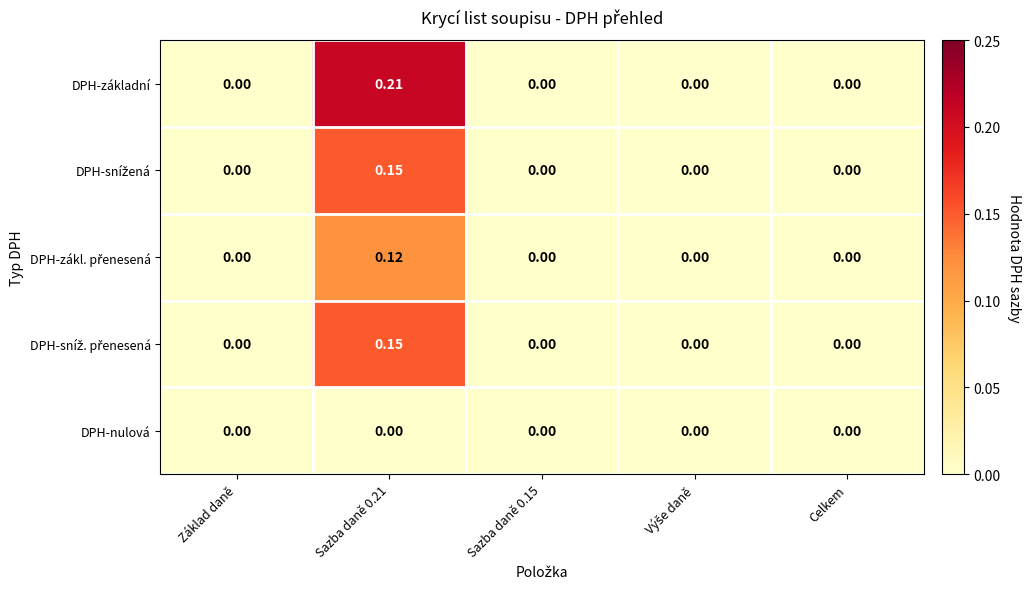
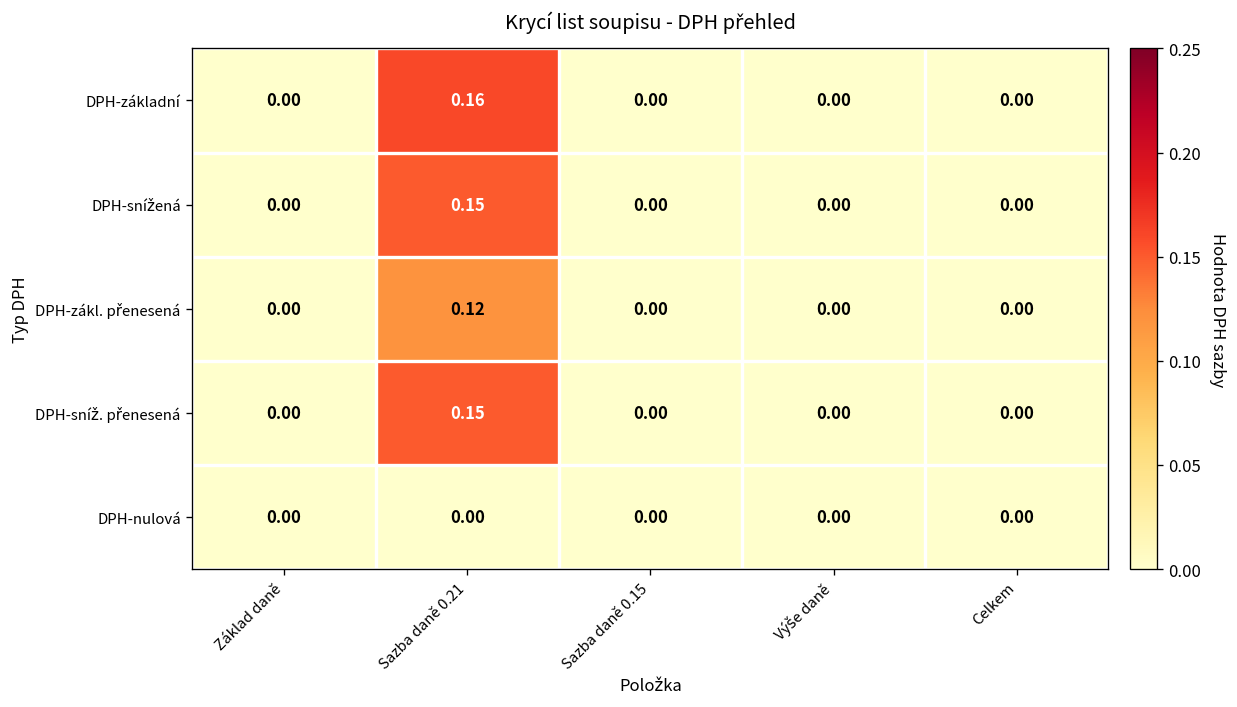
  {
    "DPH-základní": {
      "Základ daně": 0.00,
-     "Sazba daně 0.21": 0.21,
+     "Sazba daně 0.21": 0.16,
      "Sazba daně 0.15": 0.00,
      "Výše daně": 0.00,
      "Celkem": 0.00
    },
    "DPH-snížená": {
      "Základ daně": 0.00,
      "Sazba daně 0.21": 0.15,
      "Sazba daně 0.15": 0.00,
      "Výše daně": 0.00,
      "Celkem": 0.00
    },
    "DPH-zákl. přenesená": {
      "Základ daně": 0.00,
      "Sazba daně 0.21": 0.12,
      "Sazba daně 0.15": 0.00,
      "Výše daně": 0.00,
      "Celkem": 0.00
    },
    "DPH-sníž. přenesená": {
      "Základ daně": 0.00,
      "Sazba daně 0.21": 0.15,
      "Sazba daně 0.15": 0.00,
      "Výše daně": 0.00,
      "Celkem": 0.00
    },
    "DPH-nulová": {
      "Základ daně": 0.00,
      "Sazba daně 0.21": 0.00,
      "Sazba daně 0.15": 0.00,
      "Výše daně": 0.00,
      "Celkem": 0.00
    }
  }
